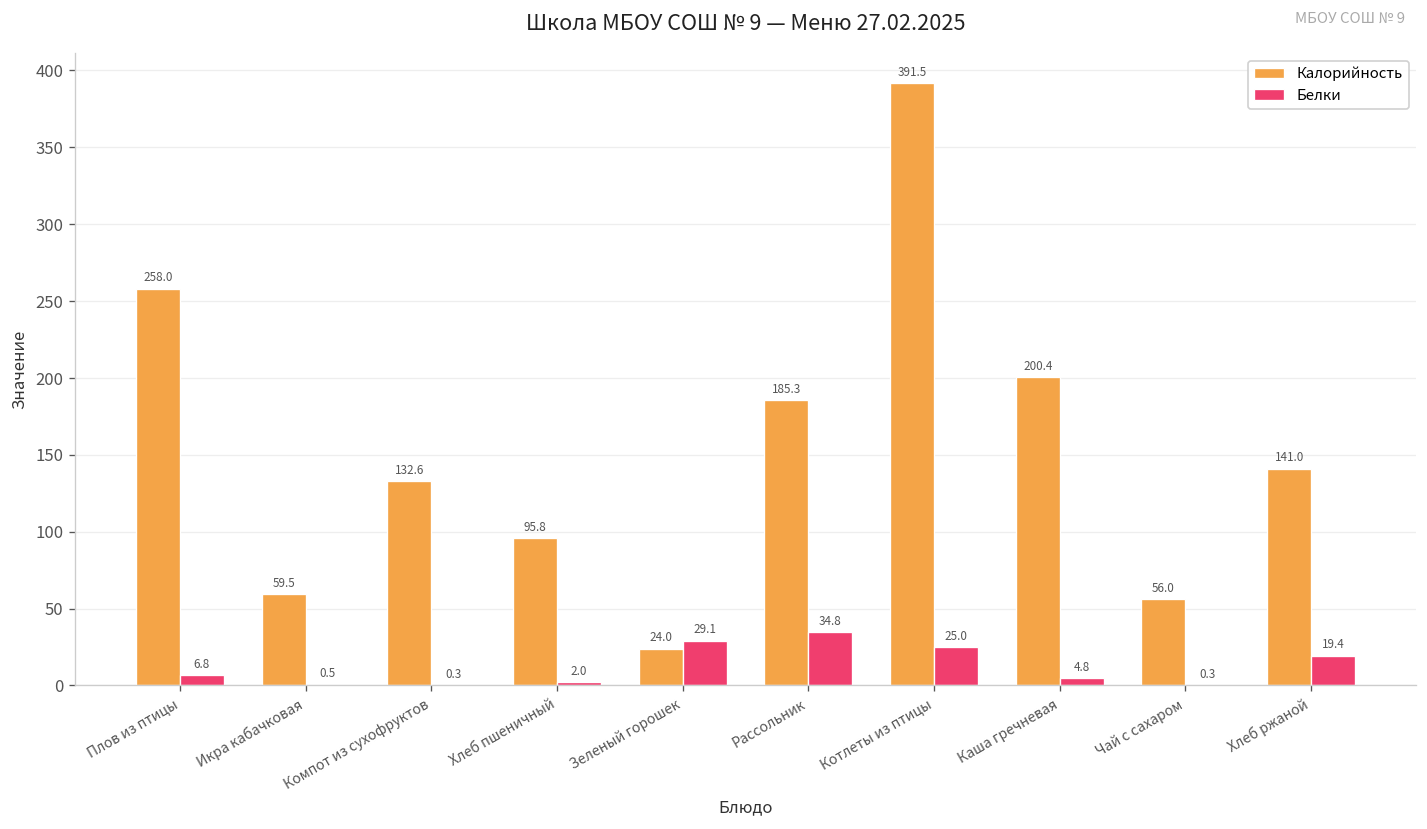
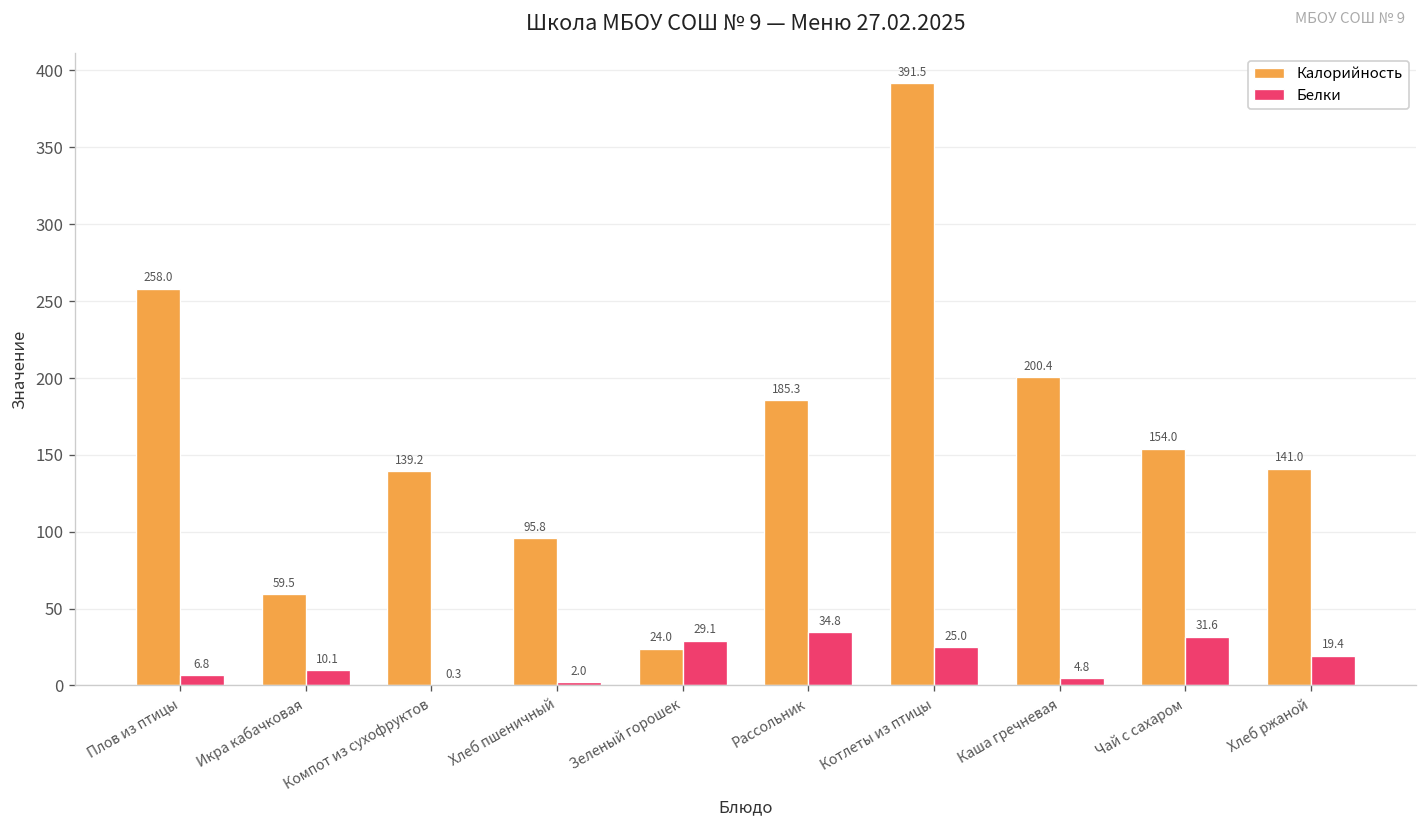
  {
    "Калорийность": {
      "Плов из птицы": 258.0,
      "Икра кабачковая": 59.5,
-     "Компот из сухофруктов": 132.6,
+     "Компот из сухофруктов": 139.2,
      "Хлеб пшеничный": 95.8,
      "Зеленый горошек": 24.0,
      "Рассольник": 185.3,
      "Котлеты из птицы": 391.5,
      "Каша гречневая": 200.4,
-     "Чай с сахаром": 56.0,
+     "Чай с сахаром": 154.0,
      "Хлеб ржаной": 141.0
    },
    "Белки": {
      "Плов из птицы": 6.8,
-     "Икра кабачковая": 0.5,
+     "Икра кабачковая": 10.1,
      "Компот из сухофруктов": 0.3,
      "Хлеб пшеничный": 2.0,
      "Зеленый горошек": 29.1,
      "Рассольник": 34.8,
      "Котлеты из птицы": 25.0,
      "Каша гречневая": 4.8,
-     "Чай с сахаром": 0.3,
+     "Чай с сахаром": 31.6,
      "Хлеб ржаной": 19.4
    }
  }
